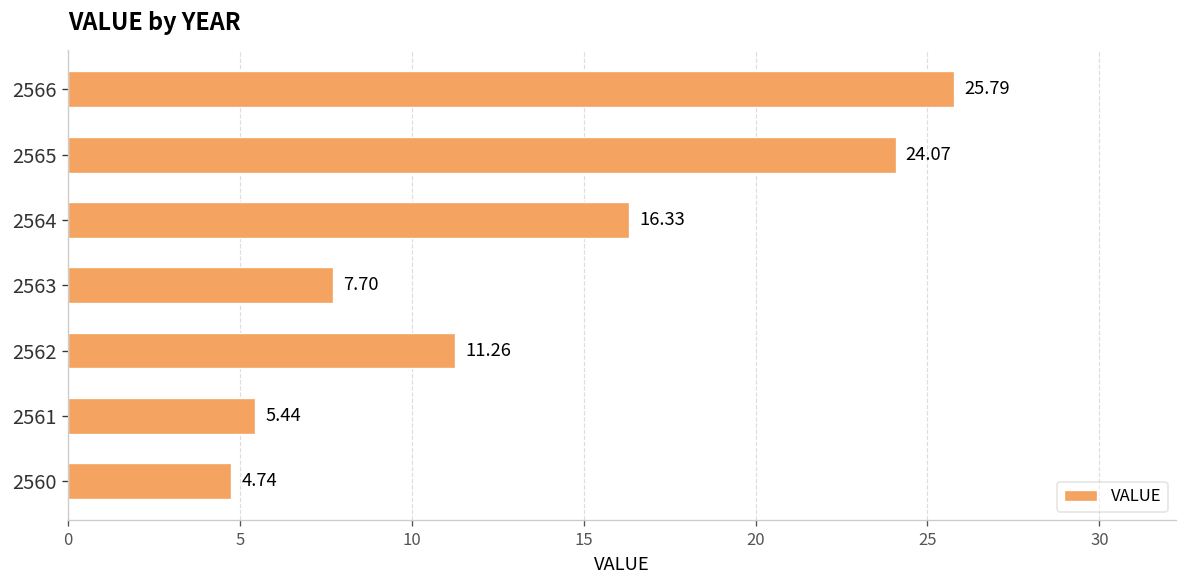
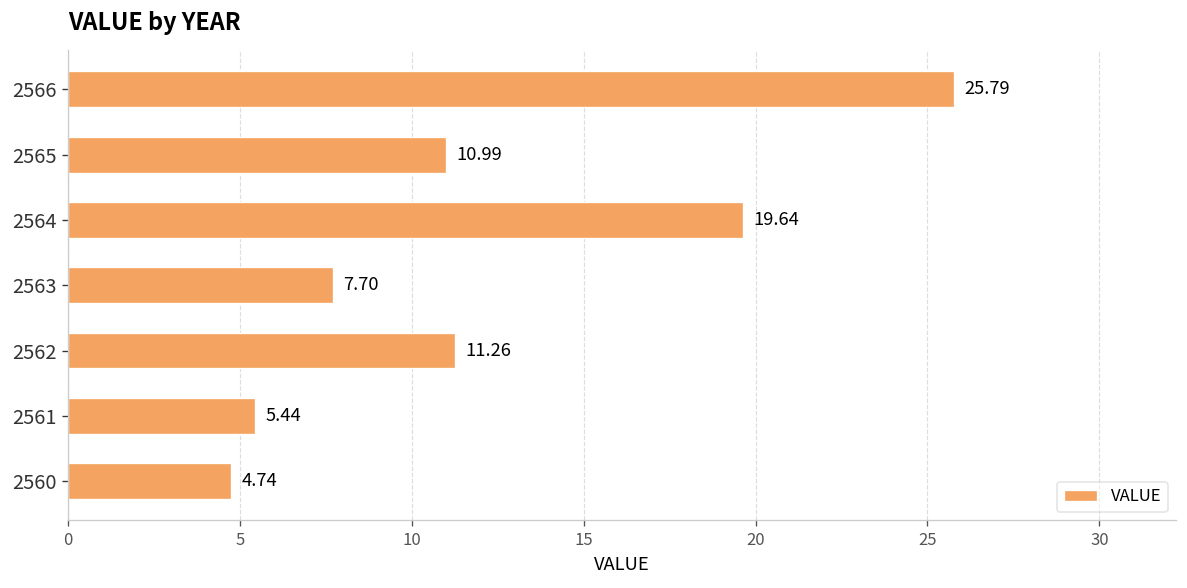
  {
    "2566": 25.79,
-   "2565": 24.07,
-   "2564": 16.33,
+   "2565": 10.99,
+   "2564": 19.64,
    "2563": 7.70,
    "2562": 11.26,
    "2561": 5.44,
    "2560": 4.74
  }
